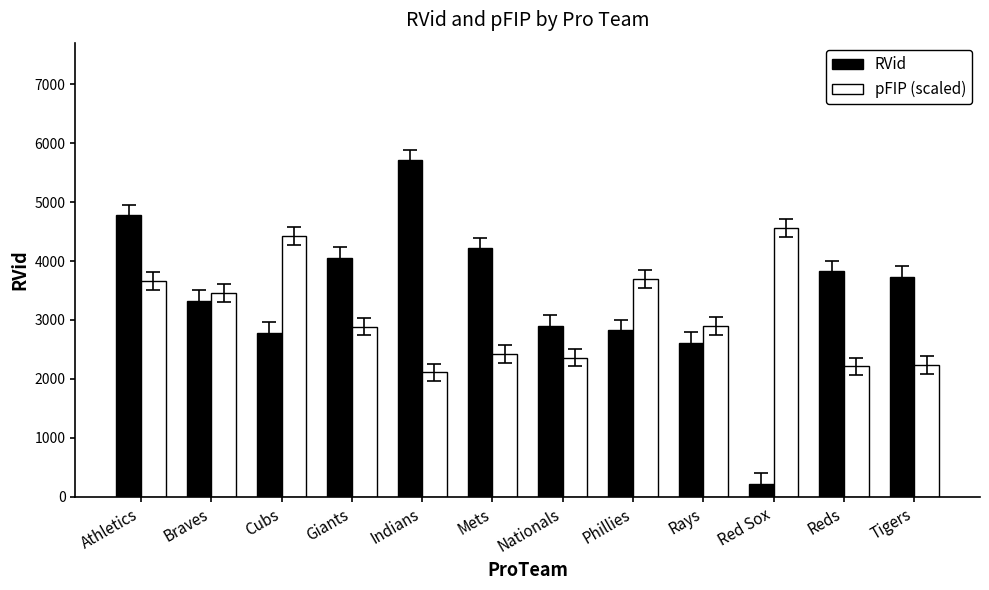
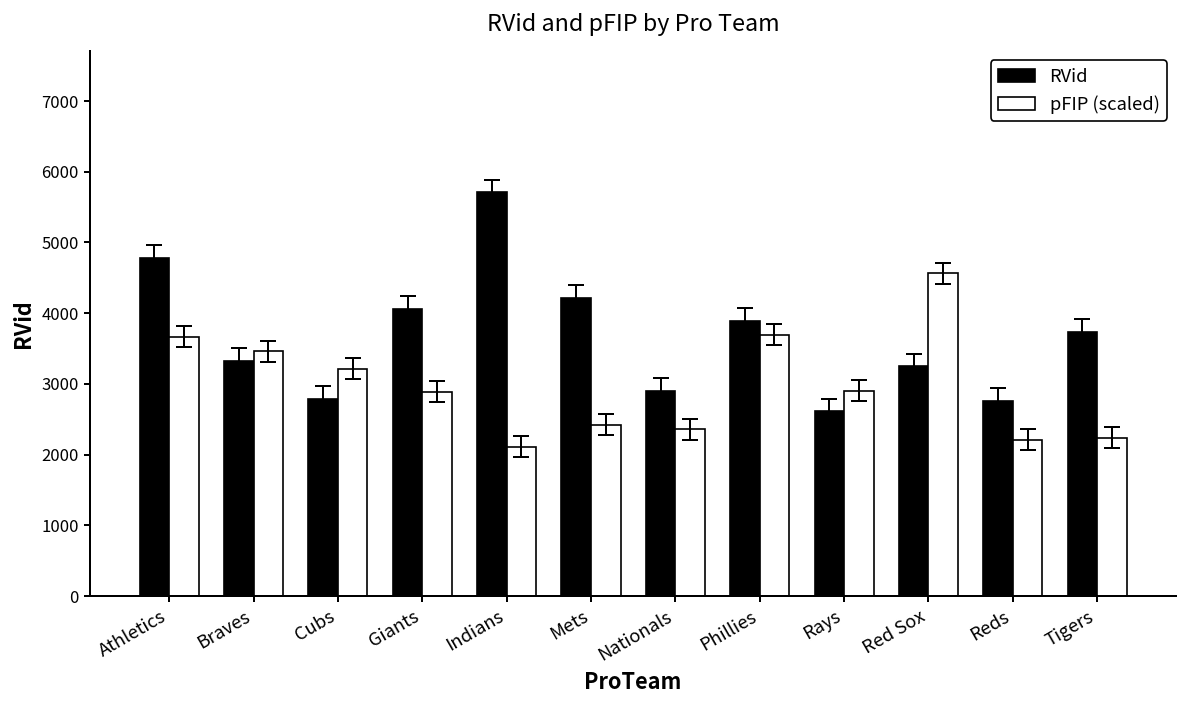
  {
    "RVid": {
      "Athletics": 4800,
      "Braves": 3300,
      "Cubs": 2800,
      "Giants": 4100,
      "Indians": 5700,
      "Mets": 4200,
      "Nationals": 2900,
-     "Phillies": 2800,
+     "Phillies": 3900,
      "Rays": 2600,
-     "Red Sox": 200,
-     "Reds": 3800,
+     "Red Sox": 3200,
+     "Reds": 2800,
      "Tigers": 3700
    },
    "pFIP (scaled)": {
      "Athletics": 3700,
      "Braves": 3500,
-     "Cubs": 4400,
+     "Cubs": 3200,
      "Giants": 2900,
      "Indians": 2100,
      "Mets": 2400,
      "Nationals": 2400,
      "Phillies": 3700,
      "Rays": 2900,
      "Red Sox": 4600,
      "Reds": 2200,
      "Tigers": 2200
    }
  }
